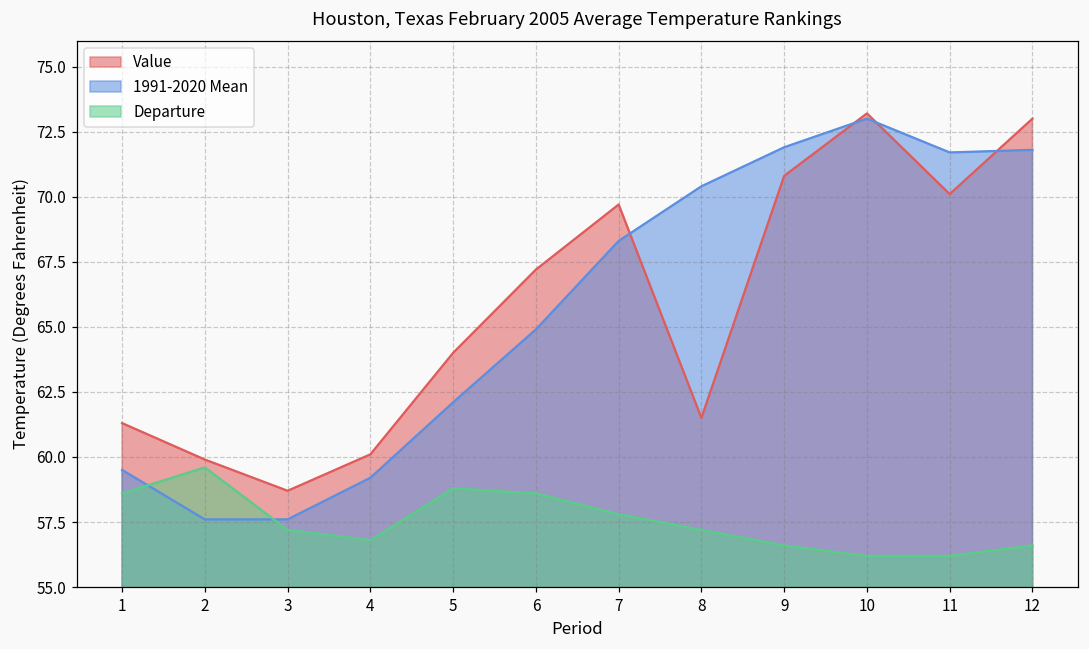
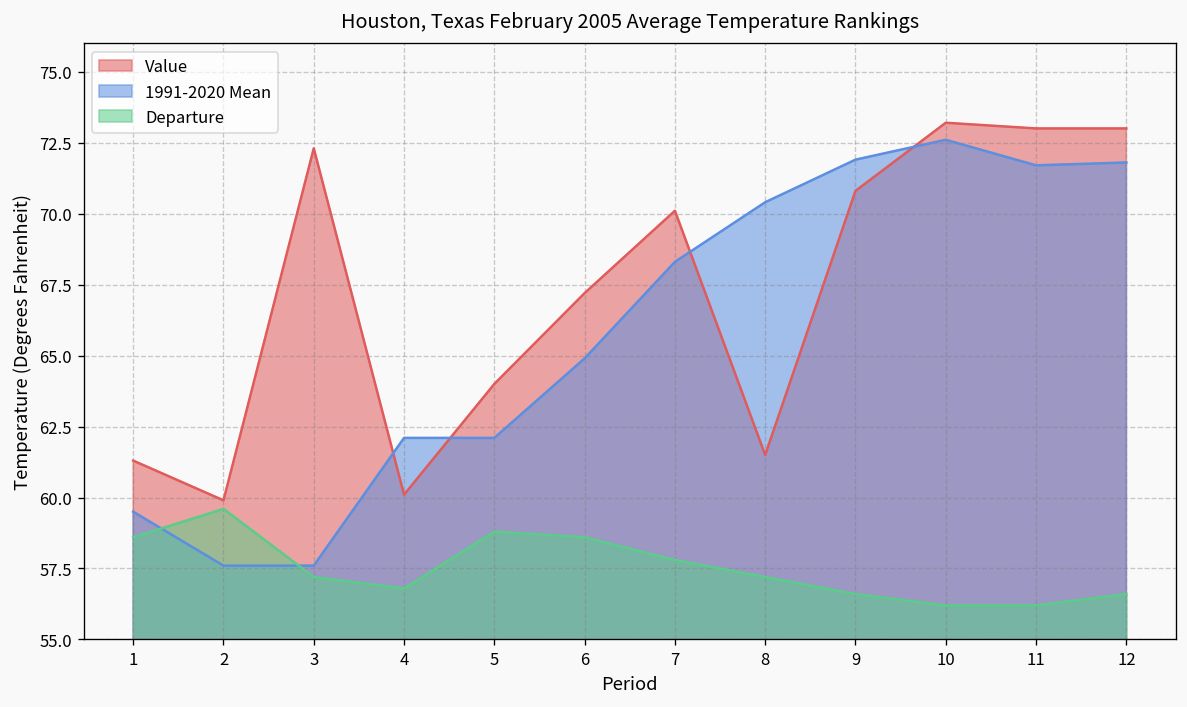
  {
    "Value": {
      "1": 61.3,
      "2": 59.9,
-     "3": 58.7,
+     "3": 72.3,
      "4": 60.1,
      "5": 64.0,
      "6": 67.2,
-     "7": 69.7,
+     "7": 70.1,
      "8": 61.5,
      "9": 70.8,
      "10": 73.2,
-     "11": 70.1,
+     "11": 73.0,
      "12": 73.0
    },
    "1991-2020 Mean": {
      "1": 59.5,
      "2": 57.6,
      "3": 57.6,
-     "4": 59.2,
+     "4": 62.1,
      "5": 62.1,
      "6": 64.9,
      "7": 68.3,
      "8": 70.4,
      "9": 71.9,
-     "10": 73.0,
+     "10": 72.6,
      "11": 71.7,
      "12": 71.8
    },
    "Departure": {
      "1": 58.6,
      "2": 59.6,
      "3": 57.2,
      "4": 56.8,
      "5": 58.8,
      "6": 58.6,
      "7": 57.8,
      "8": 57.2,
      "9": 56.6,
      "10": 56.2,
      "11": 56.2,
      "12": 56.6
    }
  }
